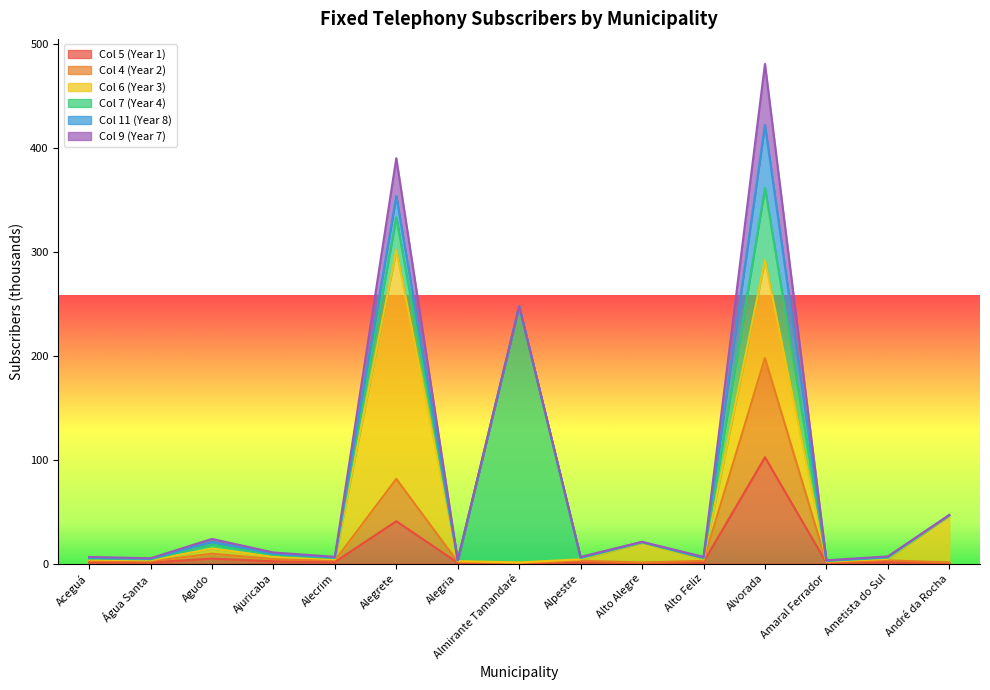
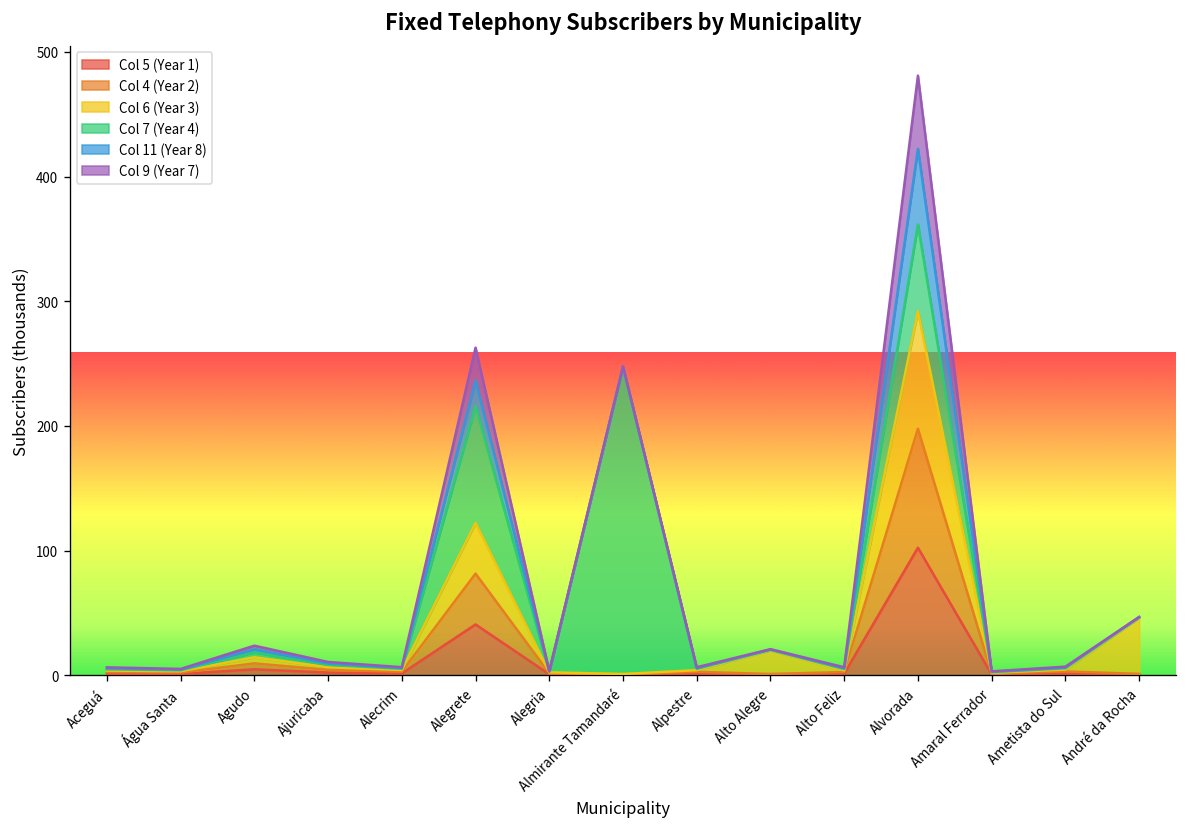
  {
    "Col 6 (Year 3)": {
      "Agudo": 5,
-     "Alegrete": 220,
+     "Alegrete": 41,
      "Alvorada": 94
    },
    "Col 7 (Year 4)": {
      "Agudo": 4,
-     "Alegrete": 31,
+     "Alegrete": 94,
      "Alvorada": 69
    },
    "Col 11 (Year 8)": {
      "Agudo": 2,
      "Alegrete": 21,
      "Alvorada": 61
    },
    "Col 9 (Year 7)": {
      "Agudo": 3,
-     "Alegrete": 36,
+     "Alegrete": 26,
      "Alvorada": 59
    }
  }
